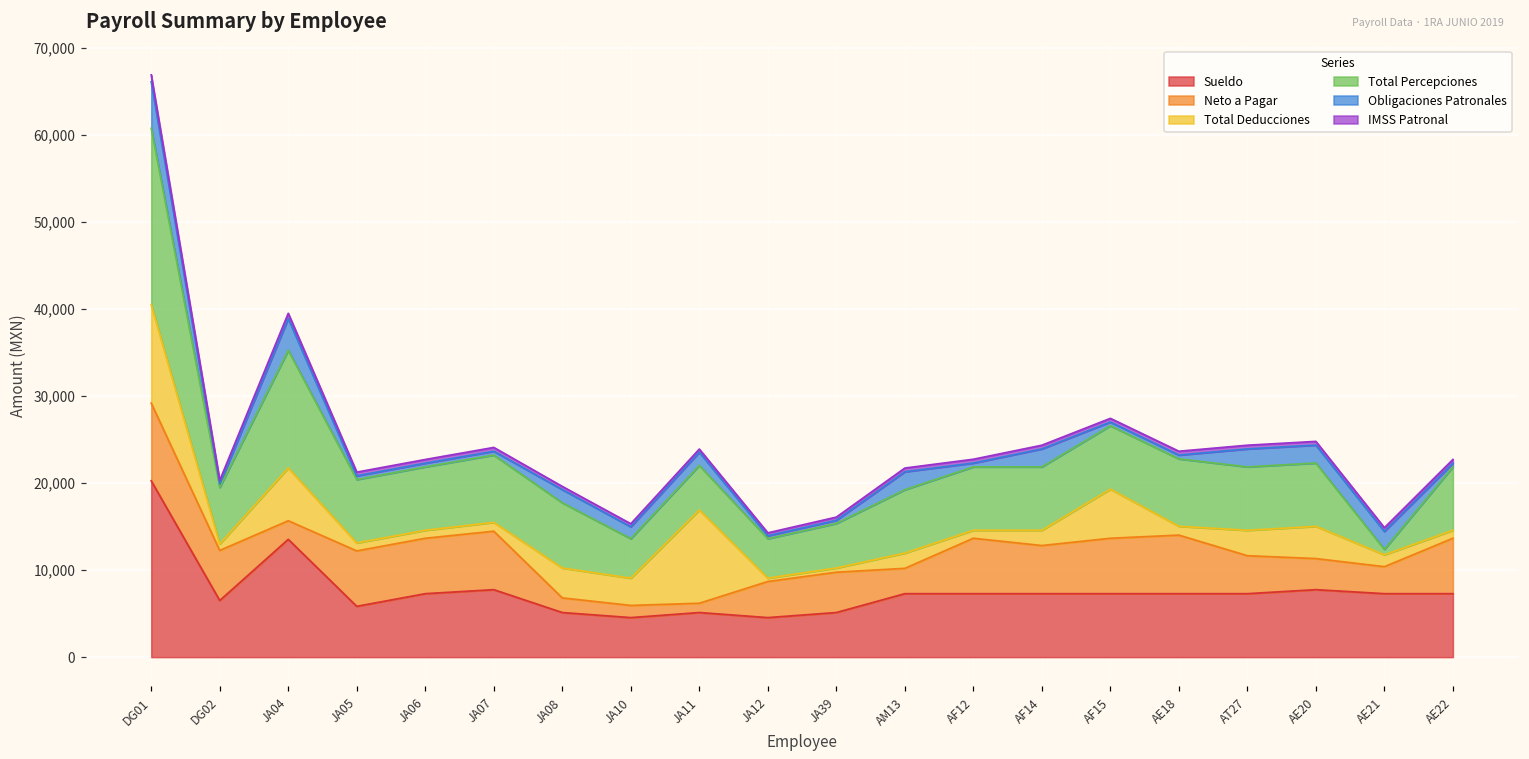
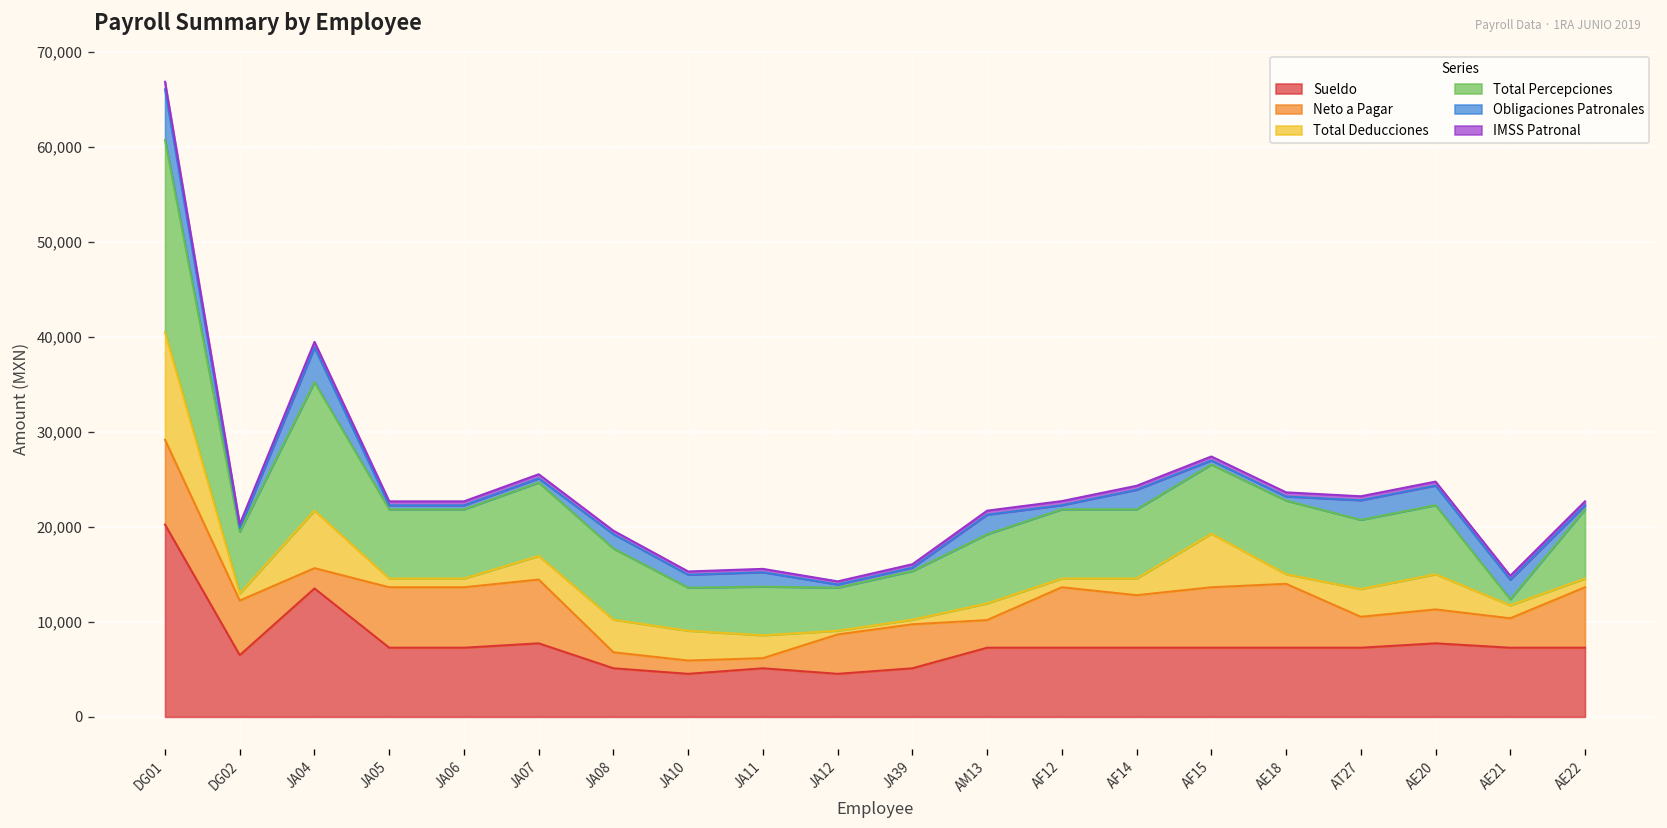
  {
    "Sueldo": {
      "DG01": "20,000",
      "DG02": "6,000",
      "JA04": "14,000",
-     "JA05": "6,000",
+     "JA05": "7,000",
      "JA06": "7,000",
      "JA07": "8,000",
      "JA08": "5,000",
      "JA10": "5,000",
      "JA11": "5,000",
      "JA12": "5,000",
      "JA39": "5,000",
      "AM13": "7,000",
      "AF12": "7,000",
      "AF14": "7,000",
      "AF15": "7,000",
      "AE18": "7,000",
      "AT27": "7,000",
      "AE20": "8,000",
      "AE21": "7,000",
      "AE22": "7,000"
    },
    "Neto a Pagar": {
      "DG01": "9,000",
      "DG02": "6,000",
      "JA04": "2,000",
      "JA05": "6,000",
      "JA06": "6,000",
      "JA07": "7,000",
      "JA08": "2,000",
      "JA10": "1,000",
      "JA11": "1,000",
      "JA12": "4,000",
      "JA39": "5,000",
      "AM13": "3,000",
      "AF12": "6,000",
      "AF14": "6,000",
      "AF15": "6,000",
      "AE18": "7,000",
-     "AT27": "4,000",
+     "AT27": "3,000",
      "AE20": "4,000",
      "AE21": "3,000",
      "AE22": "6,000"
    },
    "Total Deducciones": {
      "DG01": "11,000",
      "DG02": "1,000",
      "JA04": "6,000",
      "JA05": "1,000",
      "JA06": "1,000",
-     "JA07": "1,000",
+     "JA07": "2,000",
      "JA08": "3,000",
      "JA10": "3,000",
-     "JA11": "11,000",
+     "JA11": "2,000",
      "JA12": "0",
      "JA39": "0",
      "AM13": "2,000",
      "AF12": "1,000",
      "AF14": "2,000",
      "AF15": "6,000",
      "AE18": "1,000",
      "AT27": "3,000",
      "AE20": "4,000",
      "AE21": "1,000",
      "AE22": "1,000"
    },
    "Total Percepciones": {
      "DG01": "20,000",
      "DG02": "6,000",
      "JA04": "14,000",
      "JA05": "7,000",
      "JA06": "7,000",
      "JA07": "8,000",
      "JA08": "7,000",
      "JA10": "5,000",
      "JA11": "5,000",
      "JA12": "5,000",
      "JA39": "5,000",
      "AM13": "7,000",
      "AF12": "7,000",
      "AF14": "7,000",
      "AF15": "7,000",
      "AE18": "8,000",
      "AT27": "7,000",
      "AE20": "7,000",
      "AE21": "1,000",
      "AE22": "7,000"
    },
    "Obligaciones Patronales": {
      "DG01": "5,000",
      "DG02": "0",
      "JA04": "4,000",
      "JA05": "0",
      "JA06": "0",
      "JA07": "0",
      "JA08": "2,000",
      "JA10": "1,000",
      "JA11": "2,000",
      "JA12": "0",
      "JA39": "0",
      "AM13": "2,000",
      "AF12": "0",
      "AF14": "2,000",
      "AF15": "0",
      "AE18": "0",
      "AT27": "2,000",
      "AE20": "2,000",
      "AE21": "2,000",
      "AE22": "0"
    },
    "IMSS Patronal": {
      "DG01": "1,000",
      "DG02": "0",
      "JA04": "1,000",
      "JA05": "0",
      "JA06": "0",
      "JA07": "0",
      "JA08": "0",
      "JA10": "0",
      "JA11": "0",
      "JA12": "0",
      "JA39": "0",
      "AM13": "0",
      "AF12": "0",
      "AF14": "0",
      "AF15": "0",
      "AE18": "0",
      "AT27": "0",
      "AE20": "0",
      "AE21": "0",
      "AE22": "0"
    }
  }
